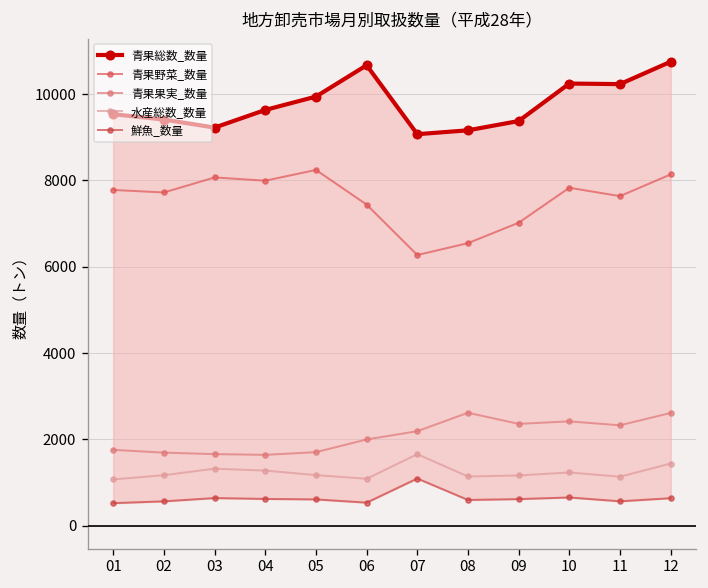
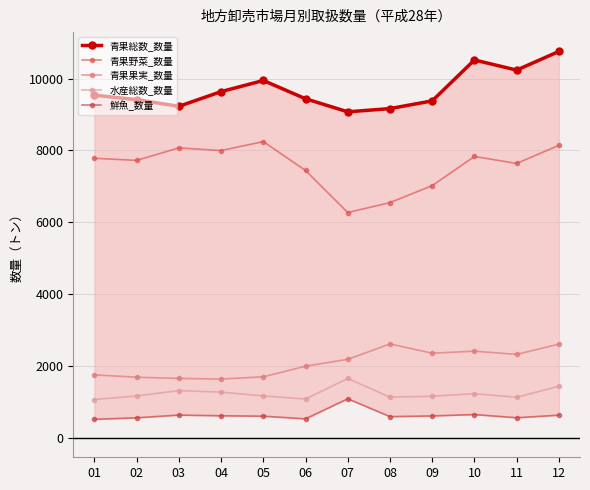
  {
    "青果総数_数量": {
      "03": 9200,
      "04": 9600,
      "05": 9900,
-     "06": 10700,
+     "06": 9400,
      "07": 9100,
      "08": 9200,
      "09": 9400,
-     "10": 10200,
+     "10": 10500,
      "11": 10200,
      "12": 10800
    }
  }
